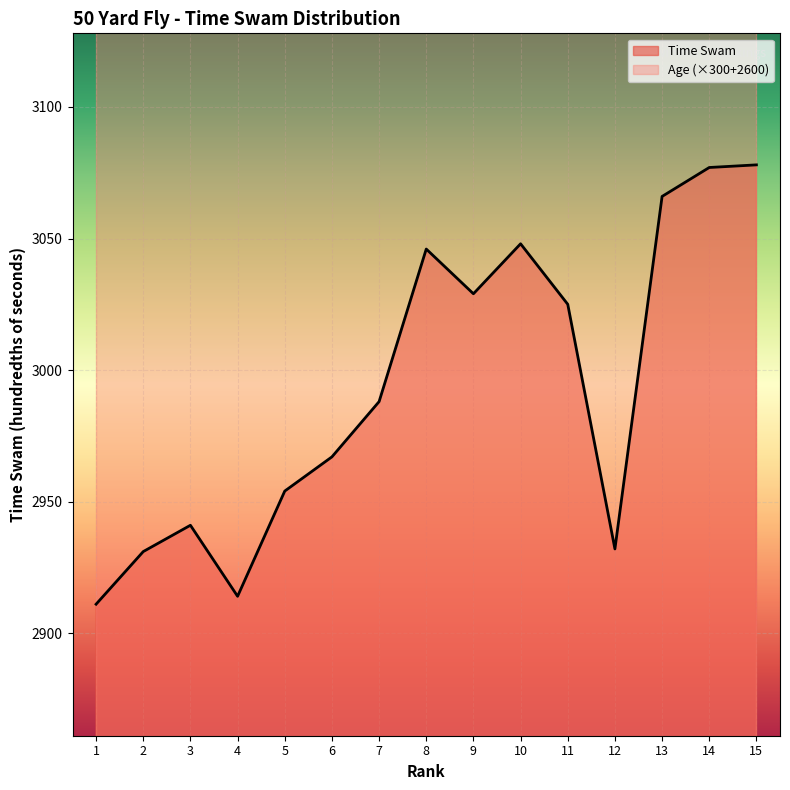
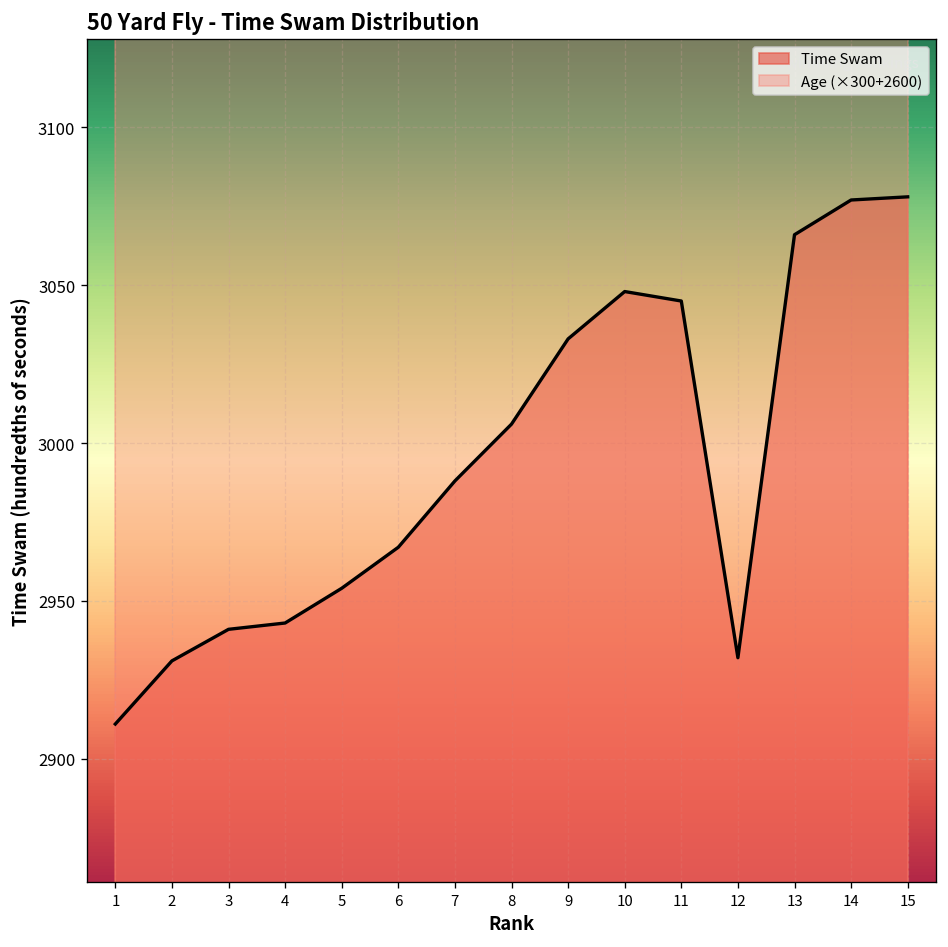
  {
    "Time Swam": {
      "1": 2911,
      "2": 2931,
      "3": 2941,
-     "4": 2914,
+     "4": 2943,
      "5": 2954,
      "6": 2967,
      "7": 2988,
-     "8": 3046,
-     "9": 3029,
+     "8": 3006,
+     "9": 3033,
      "10": 3048,
-     "11": 3025,
+     "11": 3045,
      "12": 2932,
      "13": 3066,
      "14": 3077,
      "15": 3078
    }
  }
